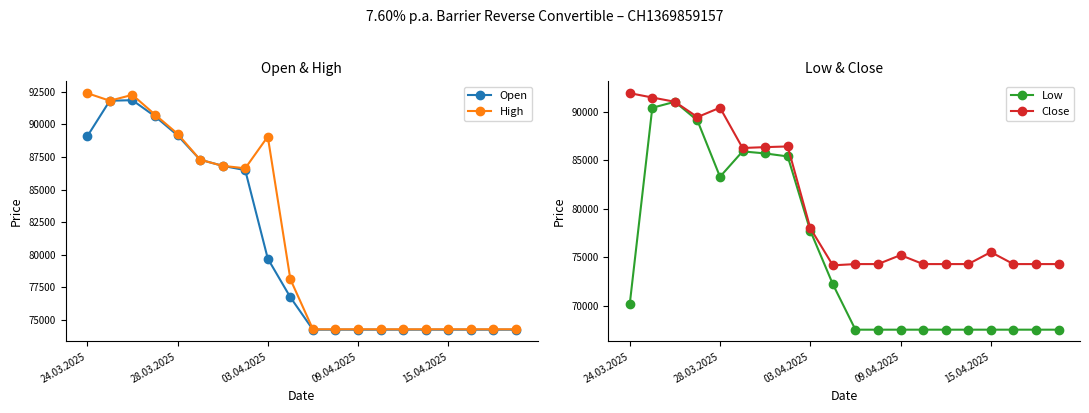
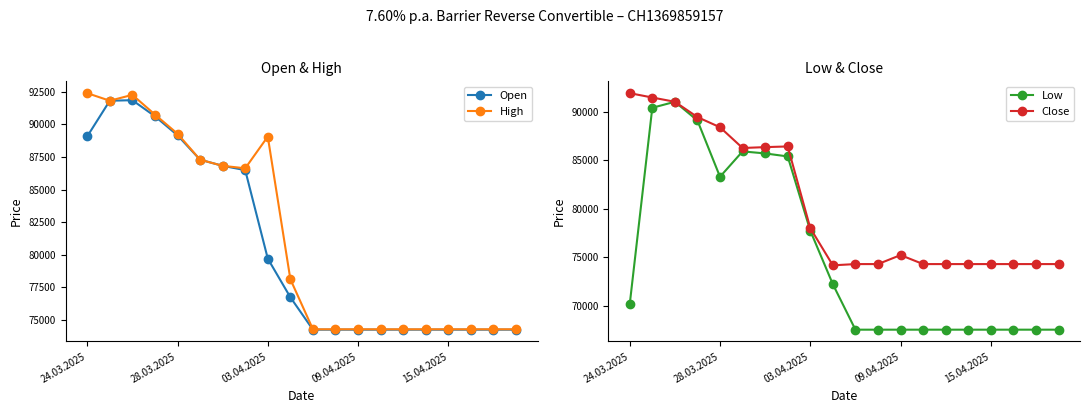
  {
    "Open & High": {
      "Open": {
        "24.03.2025": 89100,
        "03.04.2025": 79700
      },
      "High": {
        "24.03.2025": 92400,
        "03.04.2025": 89100
      }
    },
    "Low & Close": {
      "Low": {
        "24.03.2025": 70000,
        "28.03.2025": 83000,
        "09.04.2025": 68000,
        "15.04.2025": 68000
      },
      "Close": {
        "24.03.2025": 92000,
-       "28.03.2025": 90000,
+       "28.03.2025": 88000,
        "09.04.2025": 75000,
-       "15.04.2025": 76000
+       "15.04.2025": 74000
      }
    }
  }
